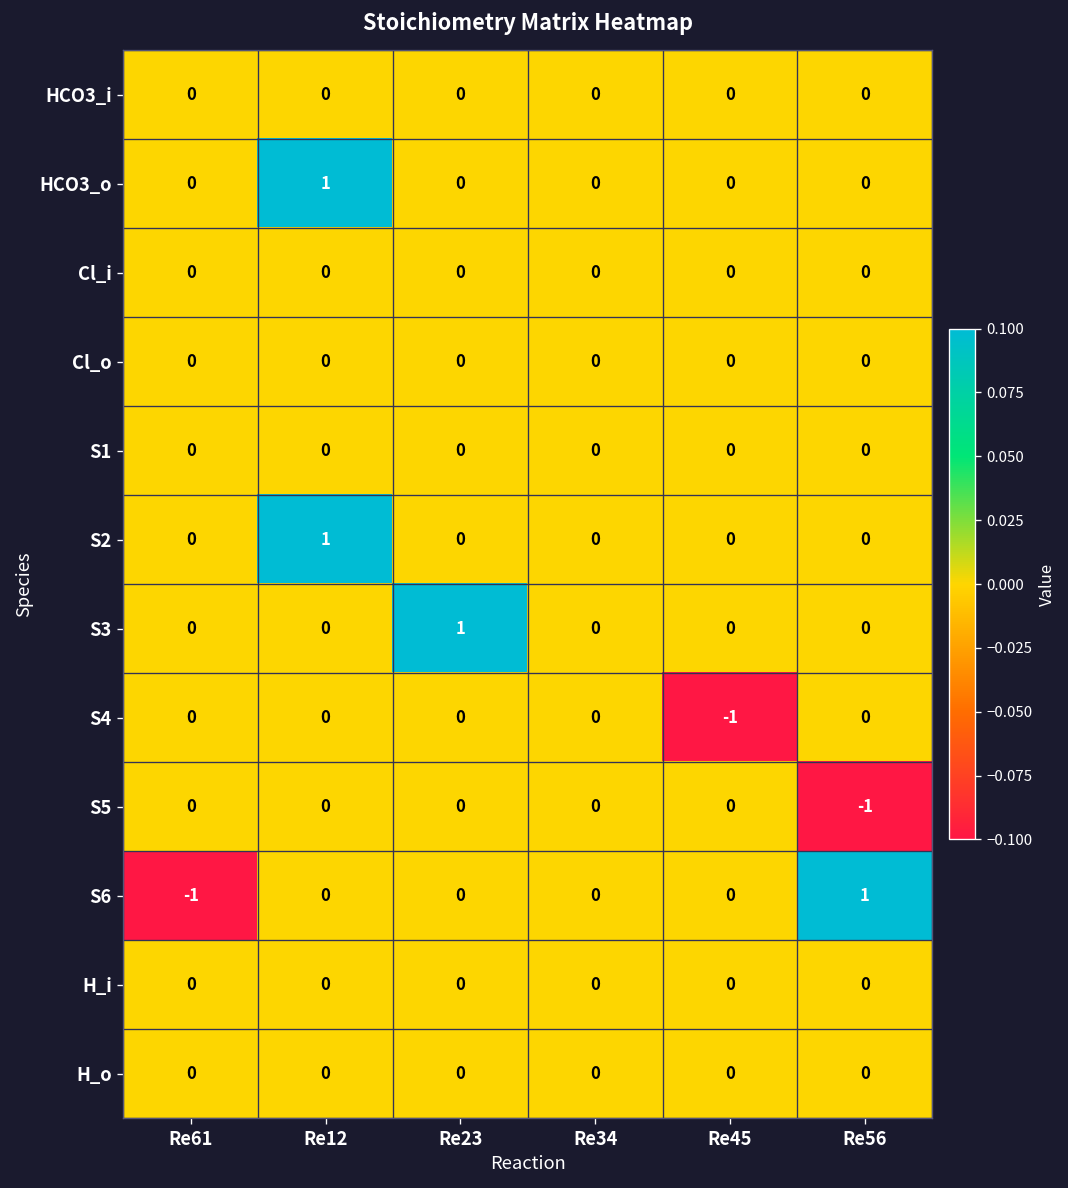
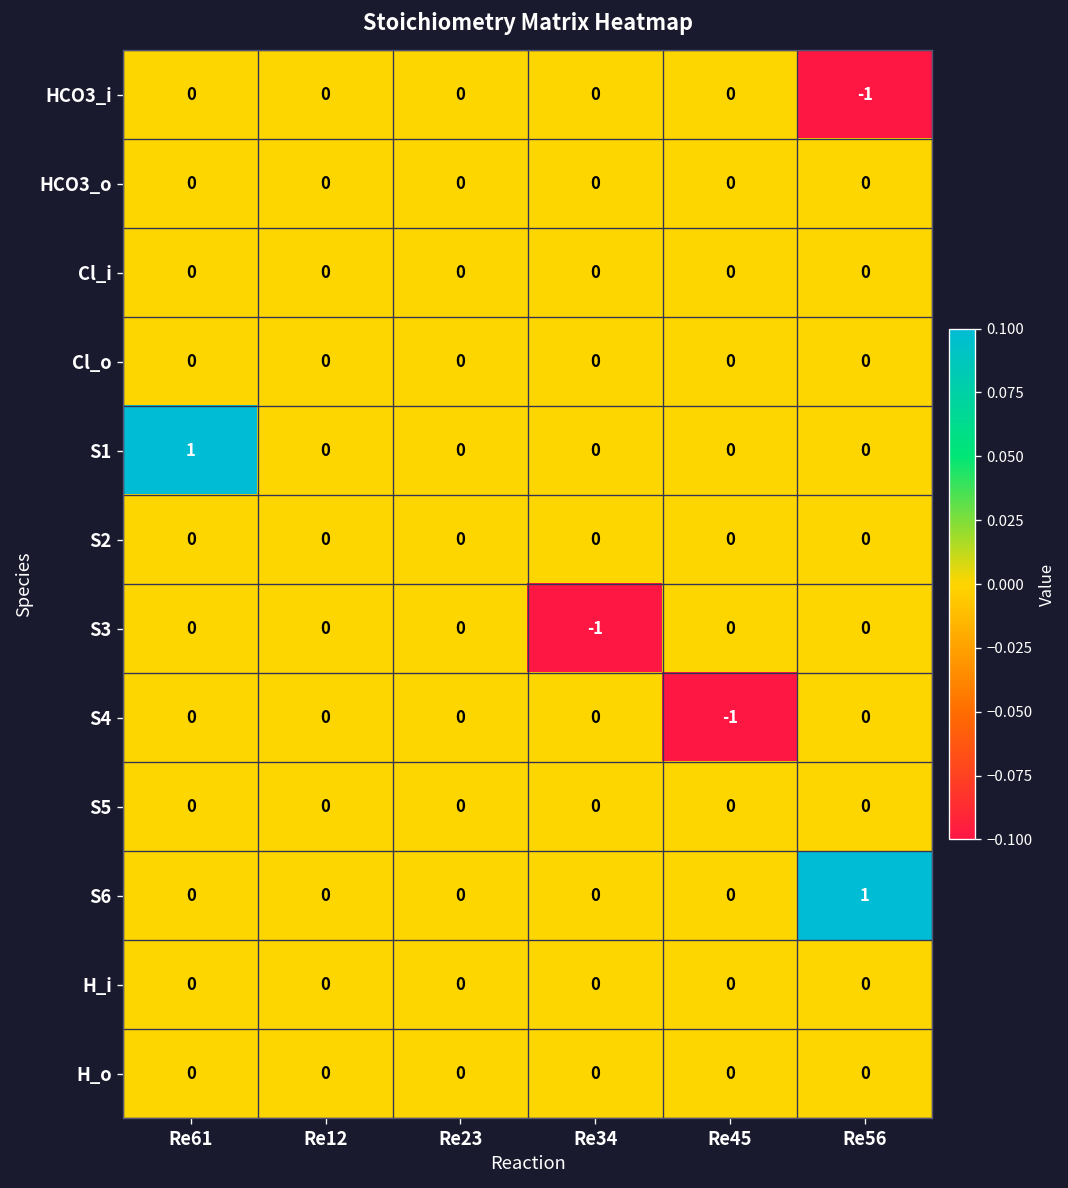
  {
    "HCO3_i": {
      "Re61": 0,
      "Re12": 0,
      "Re23": 0,
      "Re34": 0,
      "Re45": 0,
-     "Re56": 0
+     "Re56": -1
    },
    "HCO3_o": {
      "Re61": 0,
-     "Re12": 1,
+     "Re12": 0,
      "Re23": 0,
      "Re34": 0,
      "Re45": 0,
      "Re56": 0
    },
    "Cl_i": {
      "Re61": 0,
      "Re12": 0,
      "Re23": 0,
      "Re34": 0,
      "Re45": 0,
      "Re56": 0
    },
    "Cl_o": {
      "Re61": 0,
      "Re12": 0,
      "Re23": 0,
      "Re34": 0,
      "Re45": 0,
      "Re56": 0
    },
    "S1": {
-     "Re61": 0,
+     "Re61": 1,
      "Re12": 0,
      "Re23": 0,
      "Re34": 0,
      "Re45": 0,
      "Re56": 0
    },
    "S2": {
      "Re61": 0,
-     "Re12": 1,
+     "Re12": 0,
      "Re23": 0,
      "Re34": 0,
      "Re45": 0,
      "Re56": 0
    },
    "S3": {
      "Re61": 0,
      "Re12": 0,
-     "Re23": 1,
-     "Re34": 0,
+     "Re23": 0,
+     "Re34": -1,
      "Re45": 0,
      "Re56": 0
    },
    "S4": {
      "Re61": 0,
      "Re12": 0,
      "Re23": 0,
      "Re34": 0,
      "Re45": -1,
      "Re56": 0
    },
    "S5": {
      "Re61": 0,
      "Re12": 0,
      "Re23": 0,
      "Re34": 0,
      "Re45": 0,
-     "Re56": -1
+     "Re56": 0
    },
    "S6": {
-     "Re61": -1,
+     "Re61": 0,
      "Re12": 0,
      "Re23": 0,
      "Re34": 0,
      "Re45": 0,
      "Re56": 1
    },
    "H_i": {
      "Re61": 0,
      "Re12": 0,
      "Re23": 0,
      "Re34": 0,
      "Re45": 0,
      "Re56": 0
    },
    "H_o": {
      "Re61": 0,
      "Re12": 0,
      "Re23": 0,
      "Re34": 0,
      "Re45": 0,
      "Re56": 0
    }
  }
